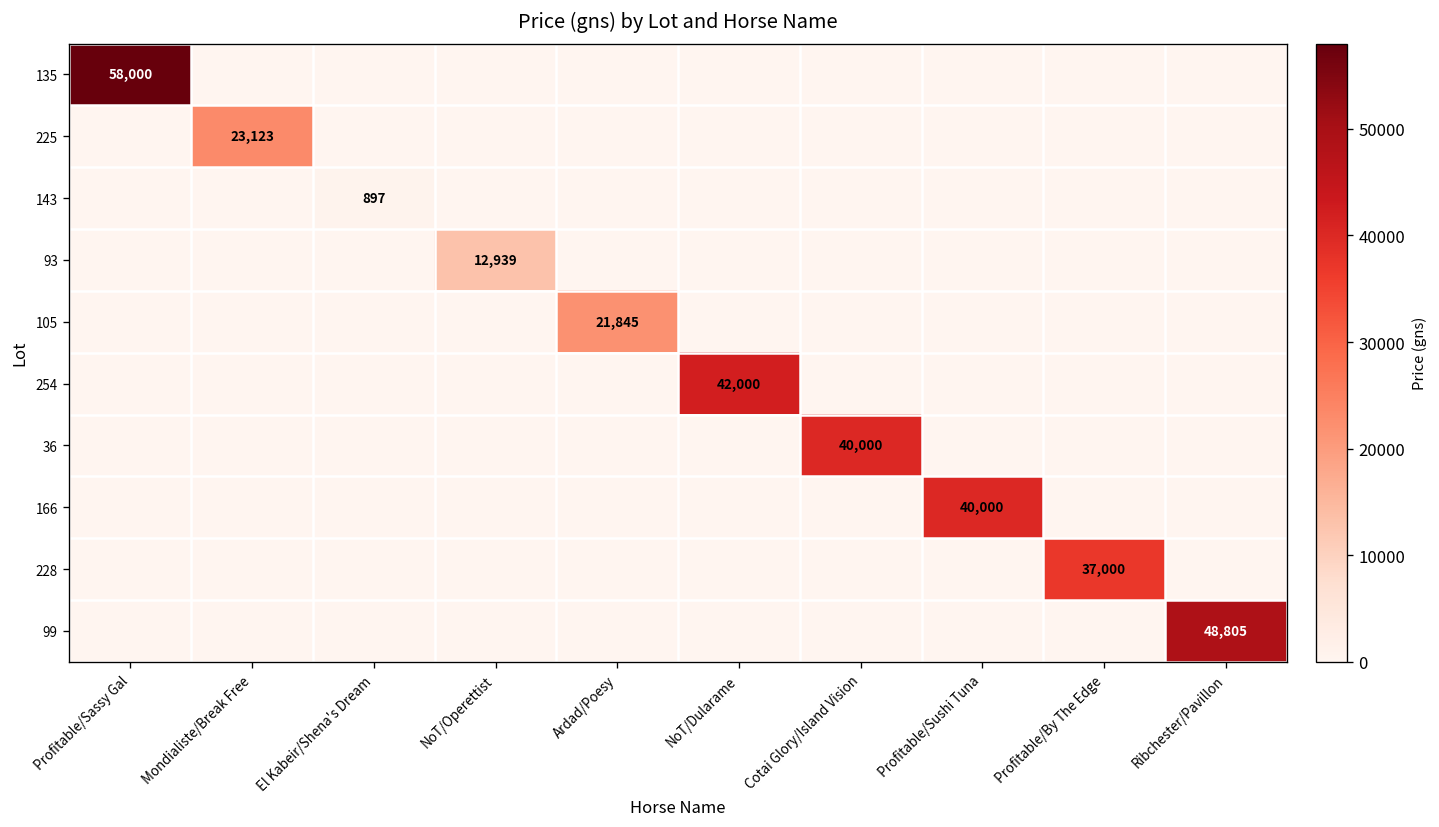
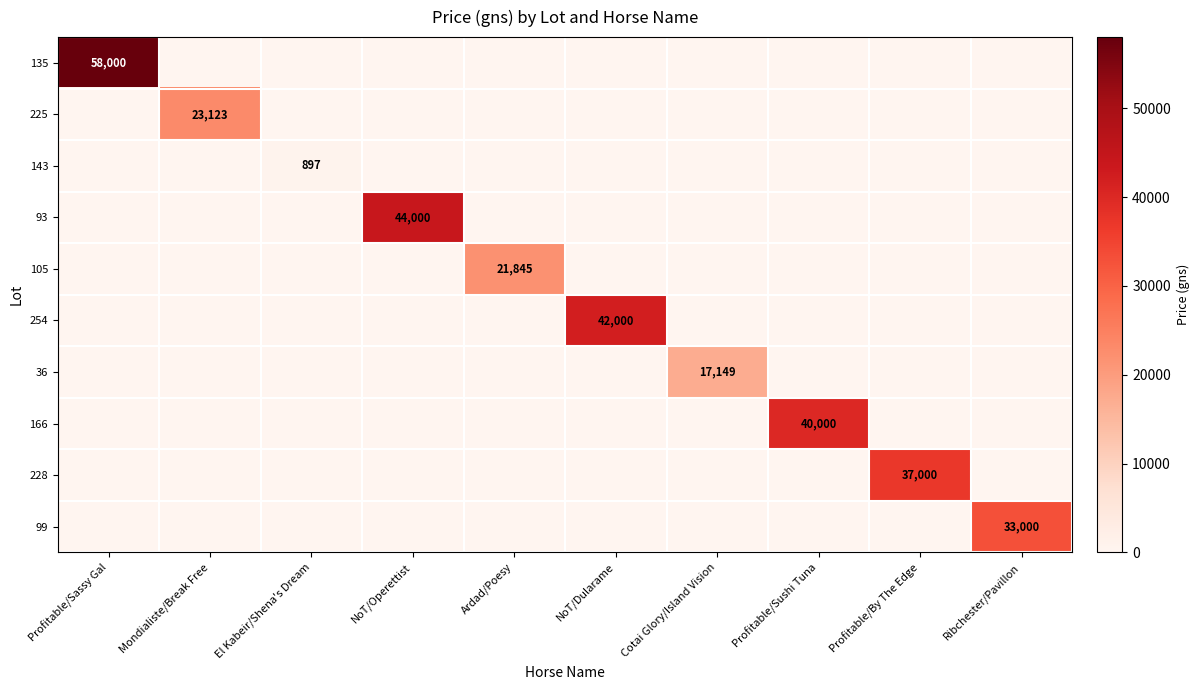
  {
    "135": {
      "Profitable/Sassy Gal": "58,000"
    },
    "225": {
      "Mondialiste/Break Free": "23,123"
    },
    "143": {
      "El Kabeir/Shena's Dream": "897"
    },
    "93": {
-     "NoT/Operettist": "12,939"
+     "NoT/Operettist": "44,000"
    },
    "105": {
      "Ardad/Poesy": "21,845"
    },
    "254": {
      "NoT/Dularame": "42,000"
    },
    "36": {
-     "Cotai Glory/Island Vision": "40,000"
+     "Cotai Glory/Island Vision": "17,149"
    },
    "166": {
      "Profitable/Sushi Tuna": "40,000"
    },
    "228": {
      "Profitable/By The Edge": "37,000"
    },
    "99": {
-     "Ribchester/Pavillon": "48,805"
+     "Ribchester/Pavillon": "33,000"
    }
  }
